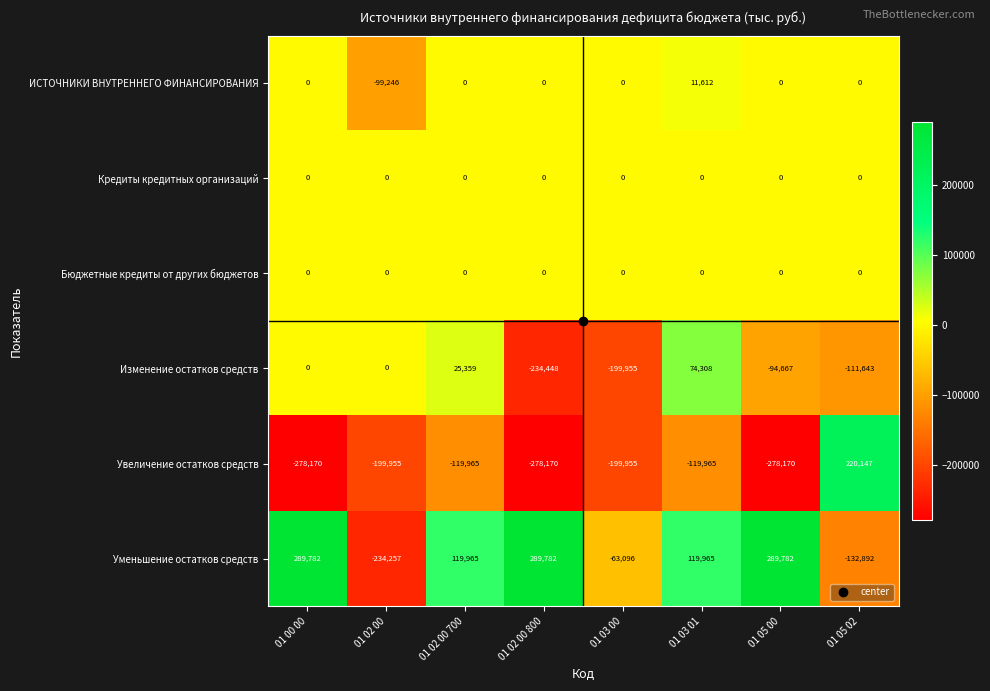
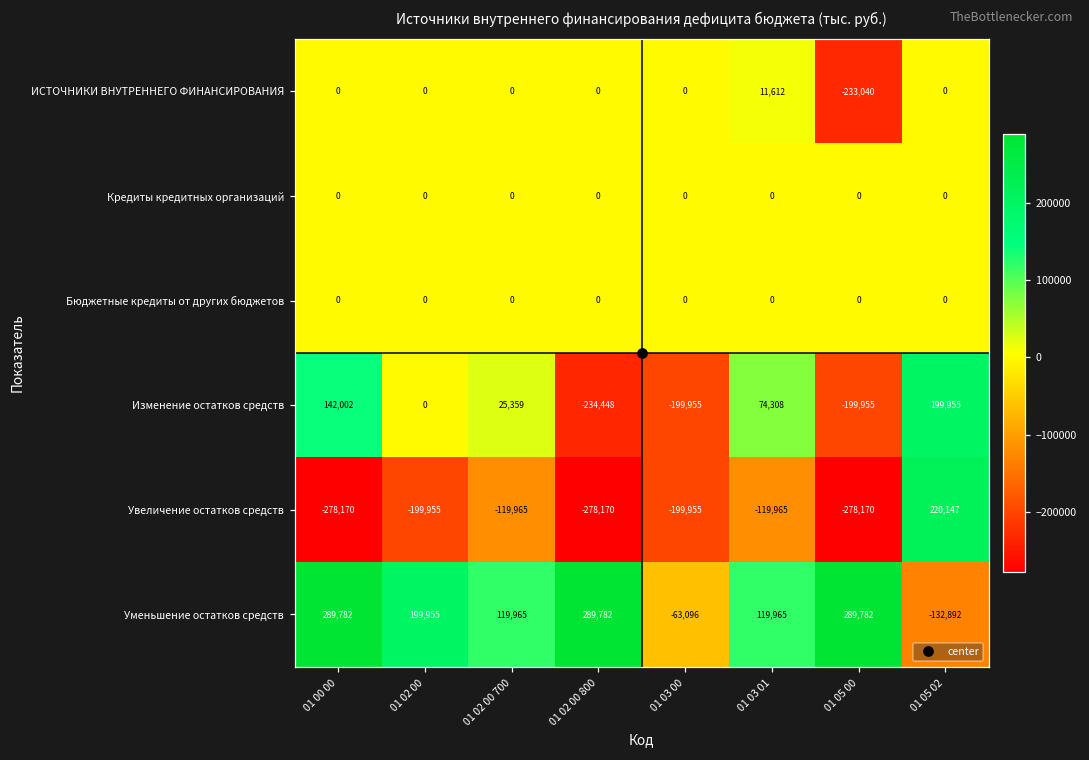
  {
    "ИСТОЧНИКИ ВНУТРЕННЕГО ФИНАНСИРОВАНИЯ": {
      "01 00 00": "0",
-     "01 02 00": "-99,246",
+     "01 02 00": "0",
      "01 02 00 700": "0",
      "01 02 00 800": "0",
      "01 03 00": "0",
      "01 03 01": "11,612",
-     "01 05 00": "0",
+     "01 05 00": "-233,040",
      "01 05 02": "0"
    },
    "Кредиты кредитных организаций": {
      "01 00 00": "0",
      "01 02 00": "0",
      "01 02 00 700": "0",
      "01 02 00 800": "0",
      "01 03 00": "0",
      "01 03 01": "0",
      "01 05 00": "0",
      "01 05 02": "0"
    },
    "Бюджетные кредиты от других бюджетов": {
      "01 00 00": "0",
      "01 02 00": "0",
      "01 02 00 700": "0",
      "01 02 00 800": "0",
      "01 03 00": "0",
      "01 03 01": "0",
      "01 05 00": "0",
      "01 05 02": "0"
    },
    "Изменение остатков средств": {
-     "01 00 00": "0",
+     "01 00 00": "142,002",
      "01 02 00": "0",
      "01 02 00 700": "25,359",
      "01 02 00 800": "-234,448",
      "01 03 00": "-199,955",
      "01 03 01": "74,308",
-     "01 05 00": "-94,667",
-     "01 05 02": "-111,643"
+     "01 05 00": "-199,955",
+     "01 05 02": "199,955"
    },
    "Увеличение остатков средств": {
      "01 00 00": "-278,170",
      "01 02 00": "-199,955",
      "01 02 00 700": "-119,965",
      "01 02 00 800": "-278,170",
      "01 03 00": "-199,955",
      "01 03 01": "-119,965",
      "01 05 00": "-278,170",
      "01 05 02": "220,147"
    },
    "Уменьшение остатков средств": {
      "01 00 00": "289,782",
-     "01 02 00": "-234,257",
+     "01 02 00": "199,955",
      "01 02 00 700": "119,965",
      "01 02 00 800": "289,782",
      "01 03 00": "-63,096",
      "01 03 01": "119,965",
      "01 05 00": "289,782",
      "01 05 02": "-132,892"
    }
  }
